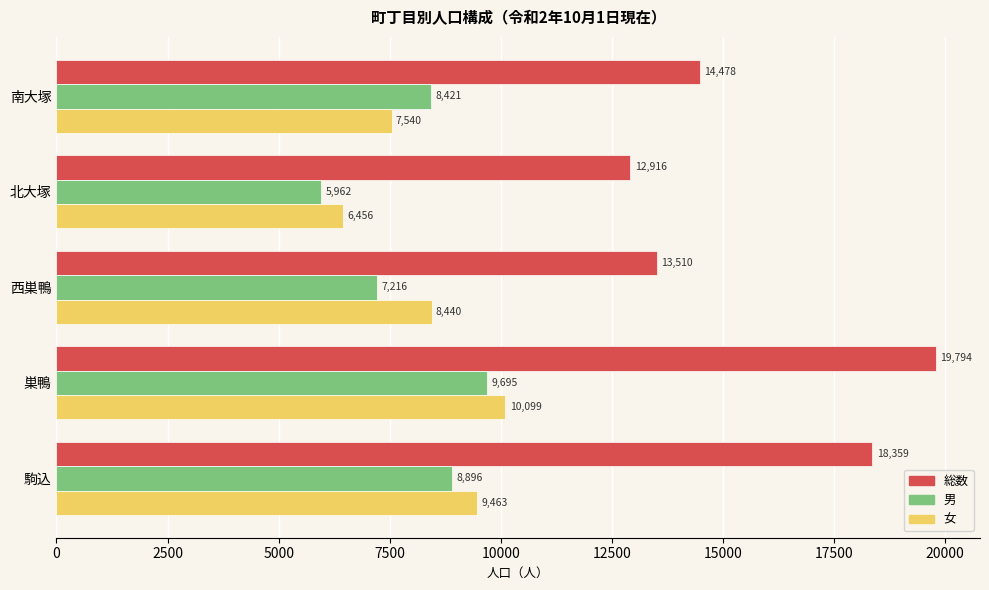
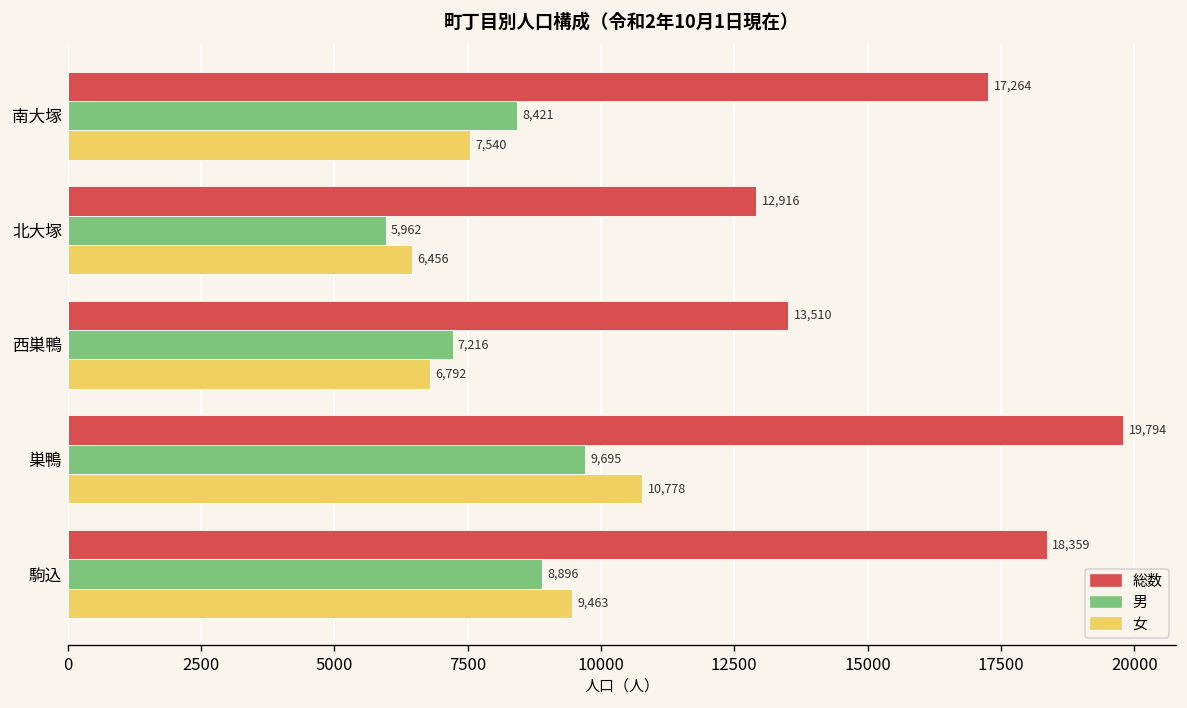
  {
    "総数": {
-     "南大塚": "14,478",
+     "南大塚": "17,264",
      "北大塚": "12,916",
      "西巣鴨": "13,510",
      "巣鴨": "19,794",
      "駒込": "18,359"
    },
    "男": {
      "南大塚": "8,421",
      "北大塚": "5,962",
      "西巣鴨": "7,216",
      "巣鴨": "9,695",
      "駒込": "8,896"
    },
    "女": {
      "南大塚": "7,540",
      "北大塚": "6,456",
-     "西巣鴨": "8,440",
-     "巣鴨": "10,099",
+     "西巣鴨": "6,792",
+     "巣鴨": "10,778",
      "駒込": "9,463"
    }
  }
